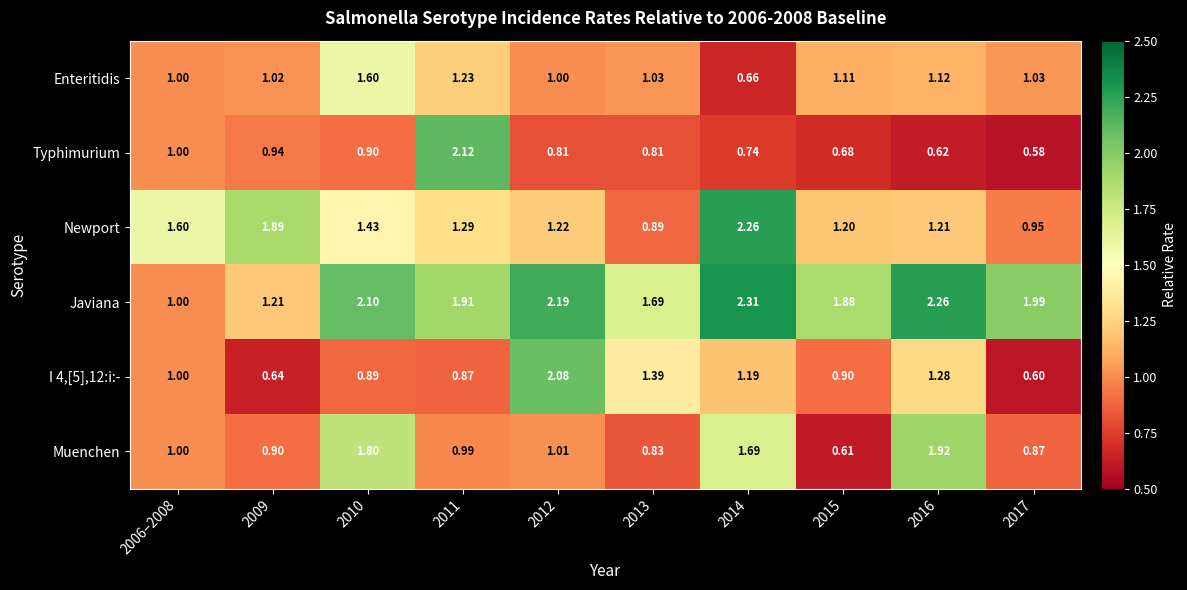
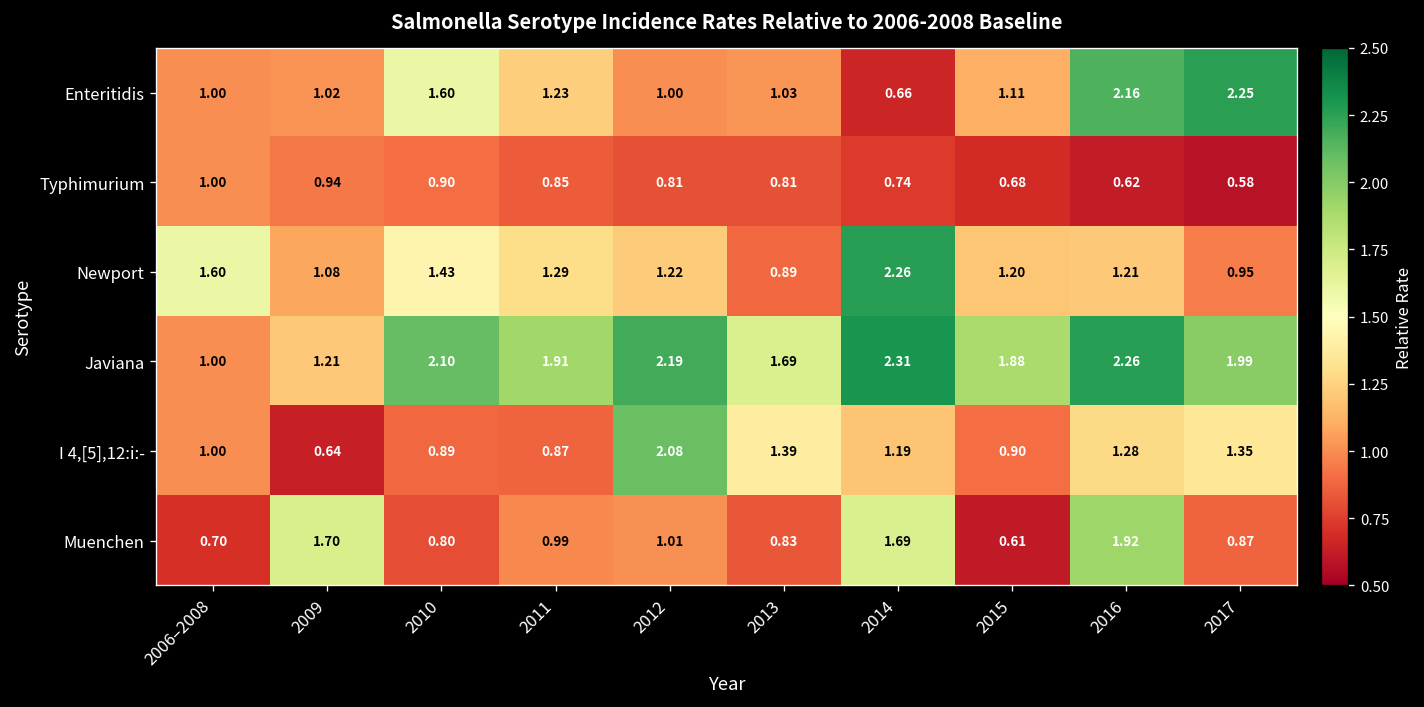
  {
    "Enteritidis": {
      "2006–2008": 1.00,
      "2009": 1.02,
      "2010": 1.60,
      "2011": 1.23,
      "2012": 1.00,
      "2013": 1.03,
      "2014": 0.66,
      "2015": 1.11,
-     "2016": 1.12,
-     "2017": 1.03
+     "2016": 2.16,
+     "2017": 2.25
    },
    "Typhimurium": {
      "2006–2008": 1.00,
      "2009": 0.94,
      "2010": 0.90,
-     "2011": 2.12,
+     "2011": 0.85,
      "2012": 0.81,
      "2013": 0.81,
      "2014": 0.74,
      "2015": 0.68,
      "2016": 0.62,
      "2017": 0.58
    },
    "Newport": {
      "2006–2008": 1.60,
-     "2009": 1.89,
+     "2009": 1.08,
      "2010": 1.43,
      "2011": 1.29,
      "2012": 1.22,
      "2013": 0.89,
      "2014": 2.26,
      "2015": 1.20,
      "2016": 1.21,
      "2017": 0.95
    },
    "Javiana": {
      "2006–2008": 1.00,
      "2009": 1.21,
      "2010": 2.10,
      "2011": 1.91,
      "2012": 2.19,
      "2013": 1.69,
      "2014": 2.31,
      "2015": 1.88,
      "2016": 2.26,
      "2017": 1.99
    },
    "I 4,[5],12:i:-": {
      "2006–2008": 1.00,
      "2009": 0.64,
      "2010": 0.89,
      "2011": 0.87,
      "2012": 2.08,
      "2013": 1.39,
      "2014": 1.19,
      "2015": 0.90,
      "2016": 1.28,
-     "2017": 0.60
+     "2017": 1.35
    },
    "Muenchen": {
-     "2006–2008": 1.00,
-     "2009": 0.90,
-     "2010": 1.80,
+     "2006–2008": 0.70,
+     "2009": 1.70,
+     "2010": 0.80,
      "2011": 0.99,
      "2012": 1.01,
      "2013": 0.83,
      "2014": 1.69,
      "2015": 0.61,
      "2016": 1.92,
      "2017": 0.87
    }
  }
